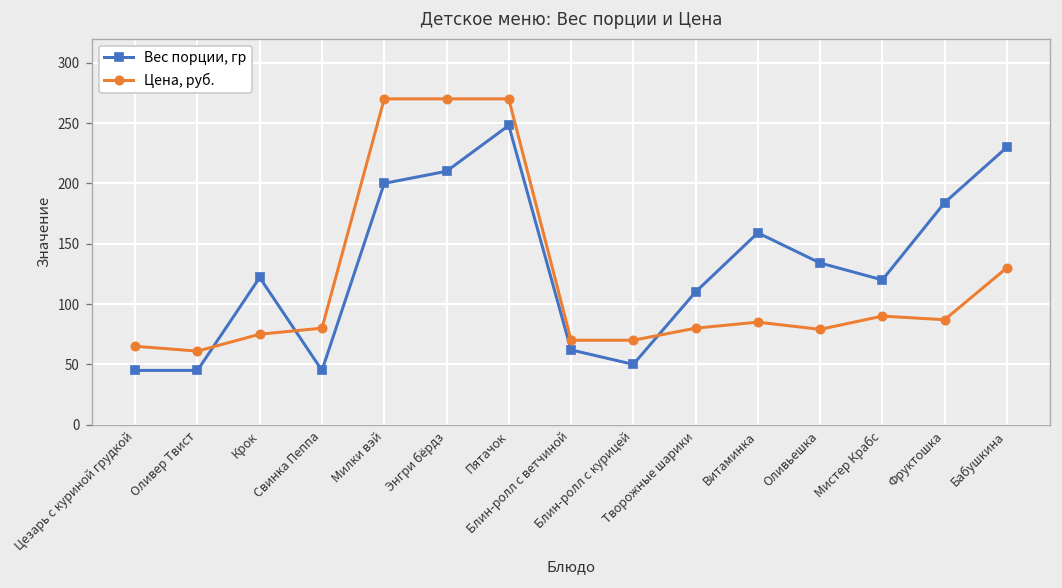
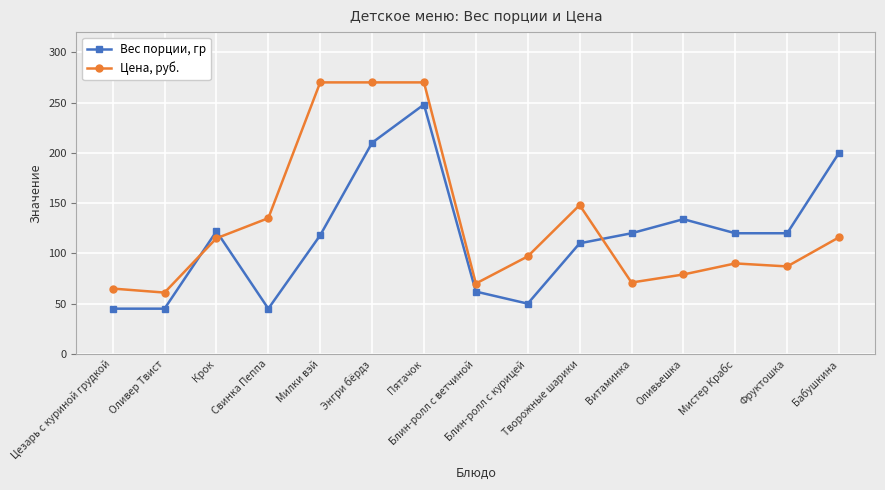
  {
    "Вес порции, гр": {
      "Цезарь с куриной грудкой": 45,
      "Оливер Твист": 45,
      "Крок": 122,
      "Свинка Пеппа": 45,
-     "Милки вэй": 200,
+     "Милки вэй": 118,
      "Энгри бёрдз": 210,
      "Пятачок": 248,
      "Блин-ролл с ветчиной": 62,
      "Блин-ролл с курицей": 50,
      "Творожные шарики": 110,
-     "Витаминка": 159,
+     "Витаминка": 120,
      "Оливьешка": 134,
      "Мистер Крабс": 120,
-     "Фруктошка": 184,
-     "Бабушкина": 230
+     "Фруктошка": 120,
+     "Бабушкина": 200
    },
    "Цена, руб.": {
      "Цезарь с куриной грудкой": 65,
      "Оливер Твист": 61,
-     "Крок": 75,
-     "Свинка Пеппа": 80,
+     "Крок": 115,
+     "Свинка Пеппа": 135,
      "Милки вэй": 270,
      "Энгри бёрдз": 270,
      "Пятачок": 270,
      "Блин-ролл с ветчиной": 70,
-     "Блин-ролл с курицей": 70,
-     "Творожные шарики": 80,
-     "Витаминка": 85,
+     "Блин-ролл с курицей": 97,
+     "Творожные шарики": 148,
+     "Витаминка": 71,
      "Оливьешка": 79,
      "Мистер Крабс": 90,
      "Фруктошка": 87,
-     "Бабушкина": 130
+     "Бабушкина": 116
    }
  }
